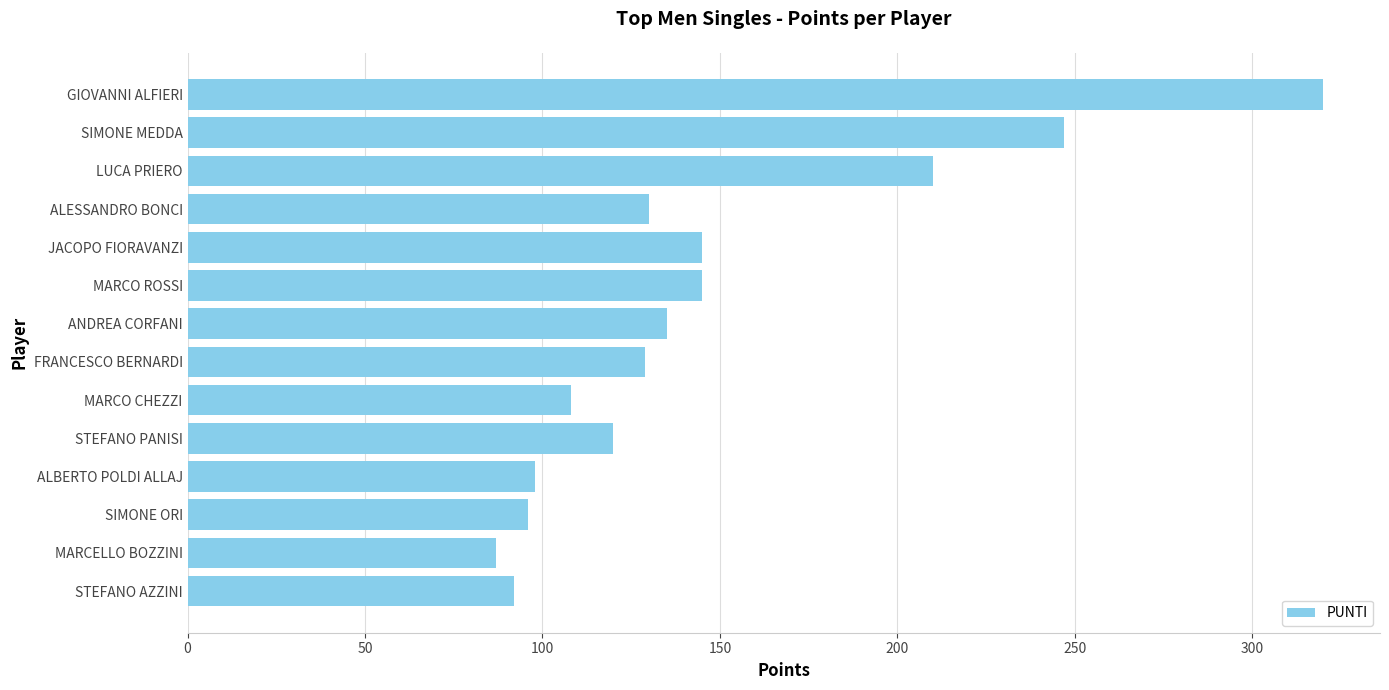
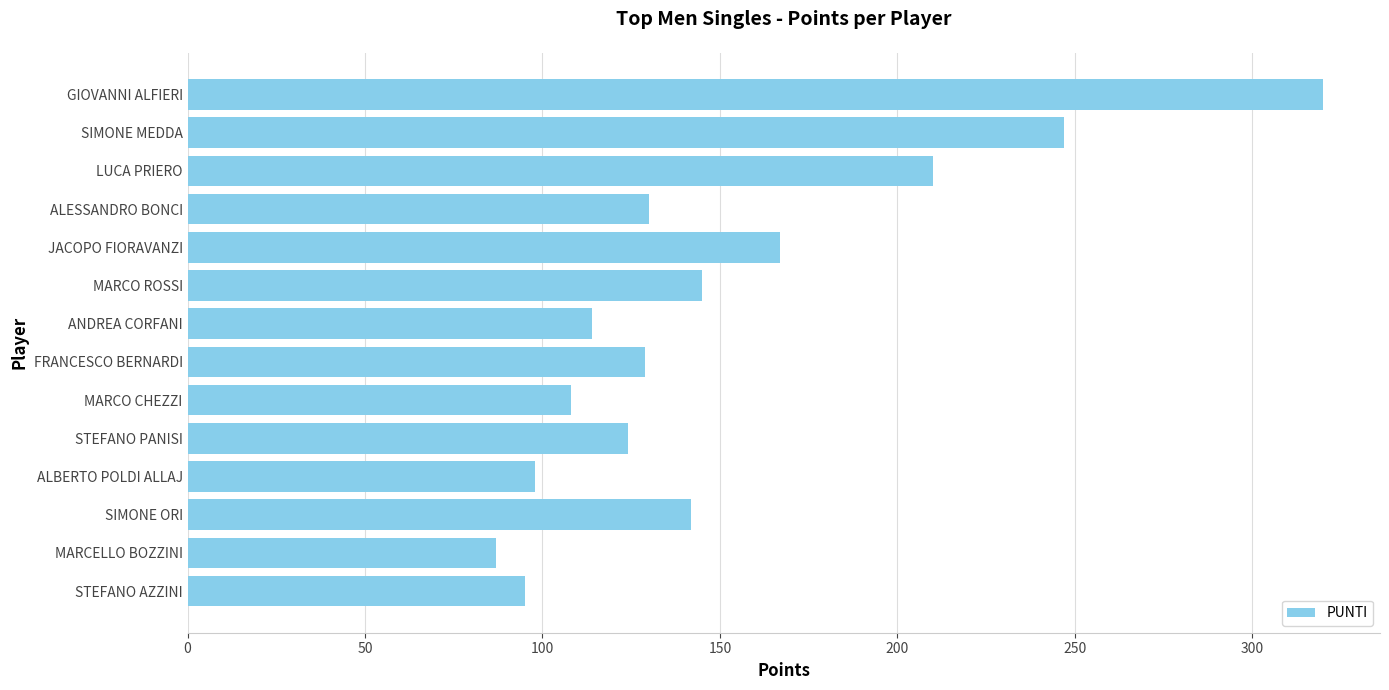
  {
    "GIOVANNI ALFIERI": 320,
    "SIMONE MEDDA": 247,
    "LUCA PRIERO": 210,
    "ALESSANDRO BONCI": 130,
-   "JACOPO FIORAVANZI": 145,
+   "JACOPO FIORAVANZI": 167,
    "MARCO ROSSI": 145,
-   "ANDREA CORFANI": 135,
+   "ANDREA CORFANI": 114,
    "FRANCESCO BERNARDI": 129,
    "MARCO CHEZZI": 108,
-   "STEFANO PANISI": 120,
+   "STEFANO PANISI": 124,
    "ALBERTO POLDI ALLAJ": 98,
-   "SIMONE ORI": 96,
+   "SIMONE ORI": 142,
    "MARCELLO BOZZINI": 87,
-   "STEFANO AZZINI": 92
+   "STEFANO AZZINI": 95
  }
